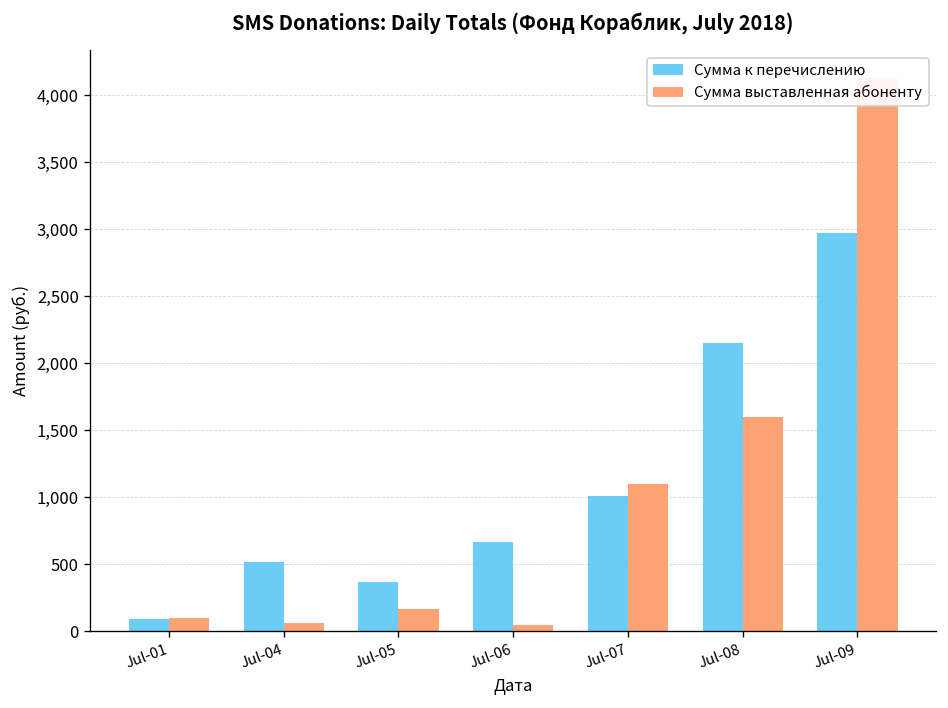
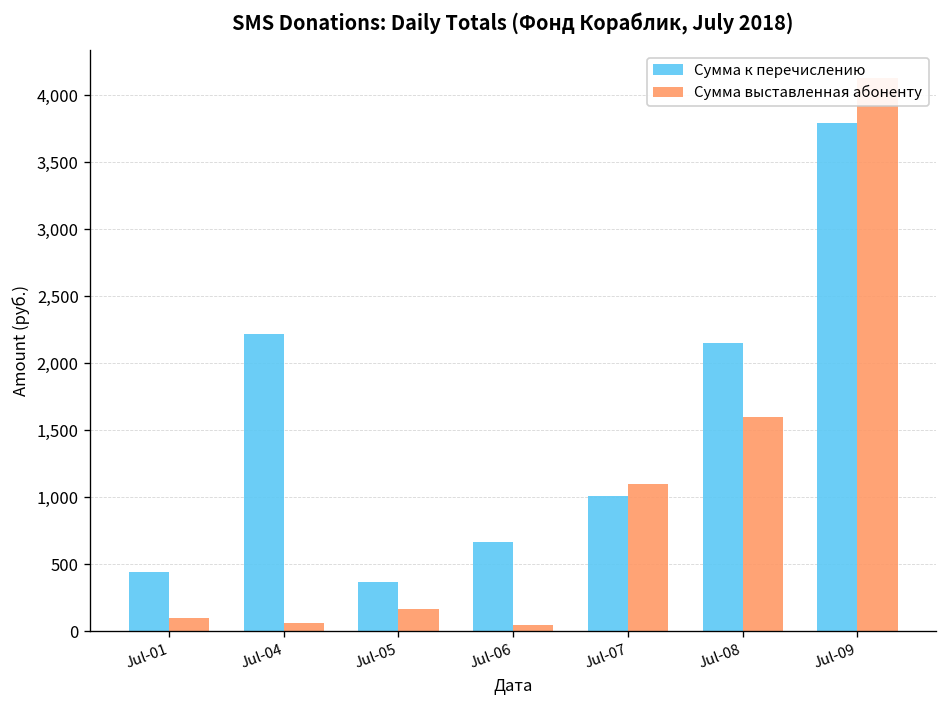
  {
    "Сумма к перечислению": {
-     "Jul-01": "90",
-     "Jul-04": "520",
+     "Jul-01": "440",
+     "Jul-04": "2,220",
      "Jul-05": "370",
      "Jul-06": "670",
      "Jul-07": "1,010",
      "Jul-08": "2,150",
-     "Jul-09": "2,970"
+     "Jul-09": "3,800"
    },
    "Сумма выставленная абоненту": {
      "Jul-01": "100",
      "Jul-04": "70",
      "Jul-05": "160",
      "Jul-06": "50",
      "Jul-07": "1,100",
      "Jul-08": "1,600"
    }
  }
